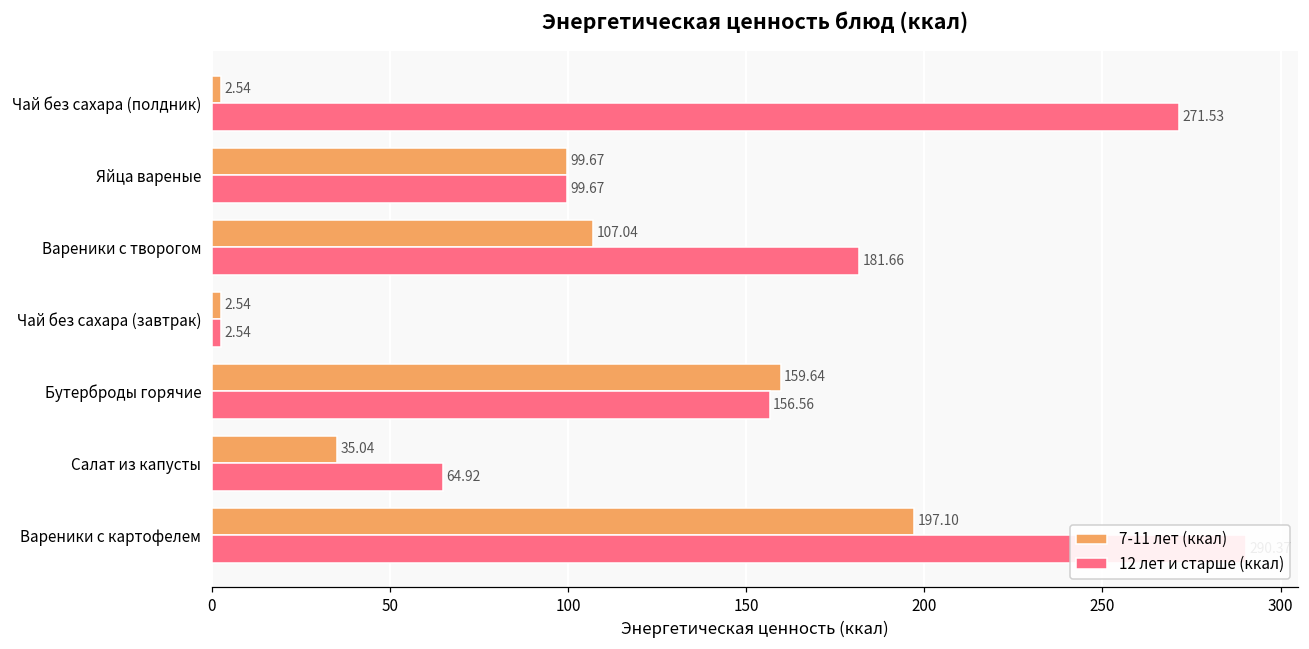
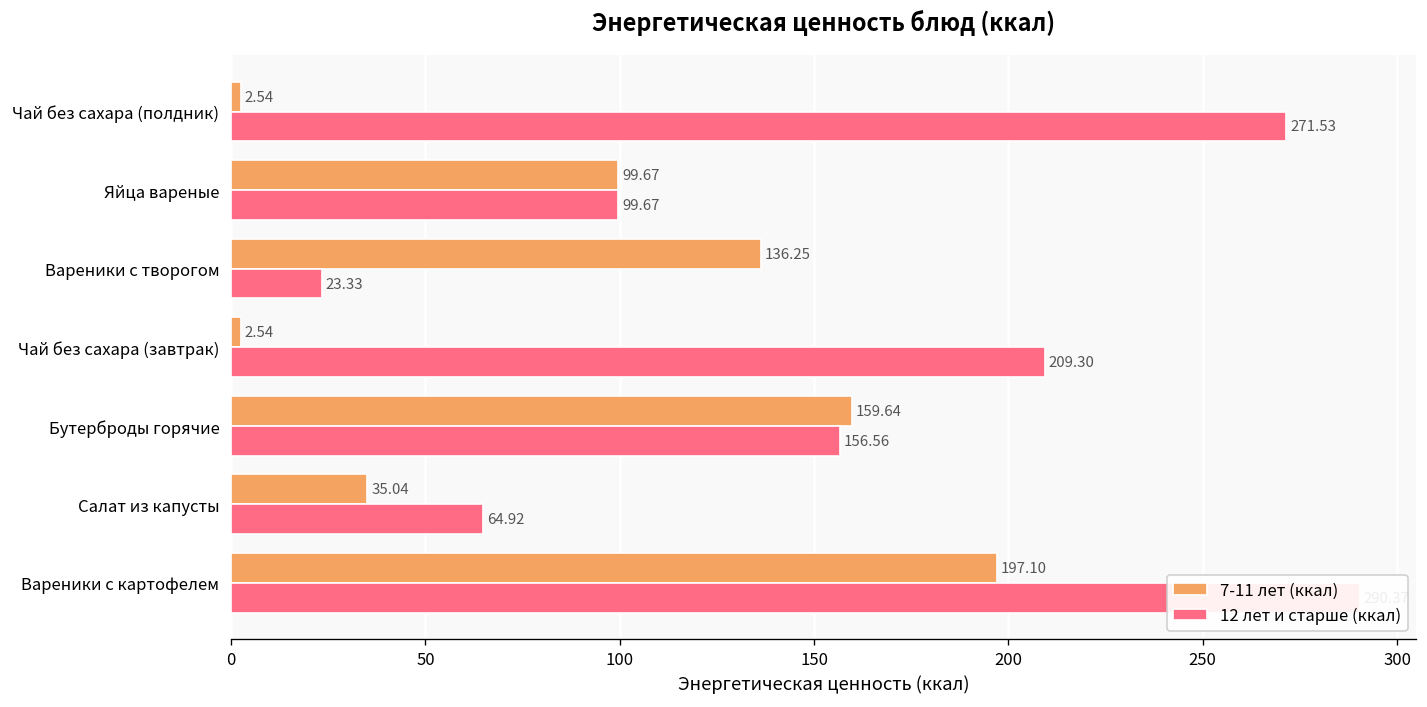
  {
    "7-11 лет (ккал)": {
      "Чай без сахара (полдник)": 2.54,
      "Яйца вареные": 99.67,
-     "Вареники с творогом": 107.04,
+     "Вареники с творогом": 136.25,
      "Чай без сахара (завтрак)": 2.54,
      "Бутерброды горячие": 159.64,
      "Салат из капусты": 35.04,
      "Вареники с картофелем": 197.10
    },
    "12 лет и старше (ккал)": {
      "Чай без сахара (полдник)": 271.53,
      "Яйца вареные": 99.67,
-     "Вареники с творогом": 181.66,
-     "Чай без сахара (завтрак)": 2.54,
+     "Вареники с творогом": 23.33,
+     "Чай без сахара (завтрак)": 209.30,
      "Бутерброды горячие": 156.56,
      "Салат из капусты": 64.92
    }
  }
